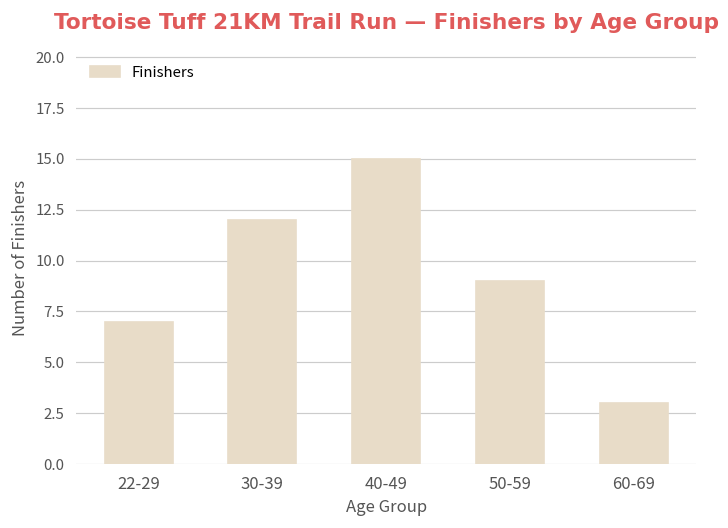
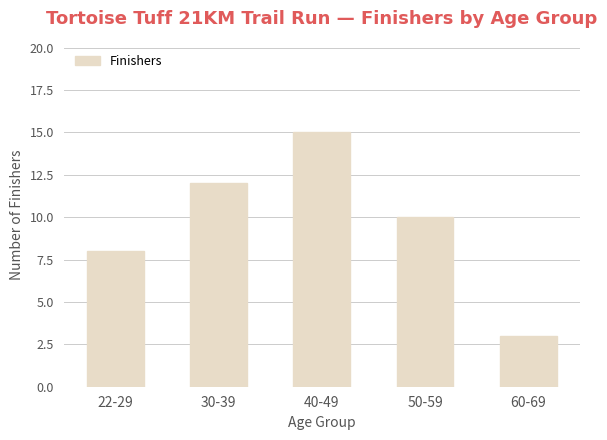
  {
-   "22-29": 7,
+   "22-29": 8,
    "30-39": 12,
    "40-49": 15,
-   "50-59": 9,
+   "50-59": 10,
    "60-69": 3
  }
